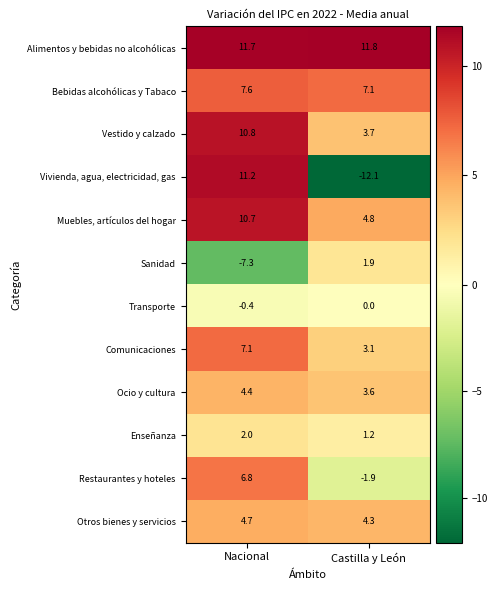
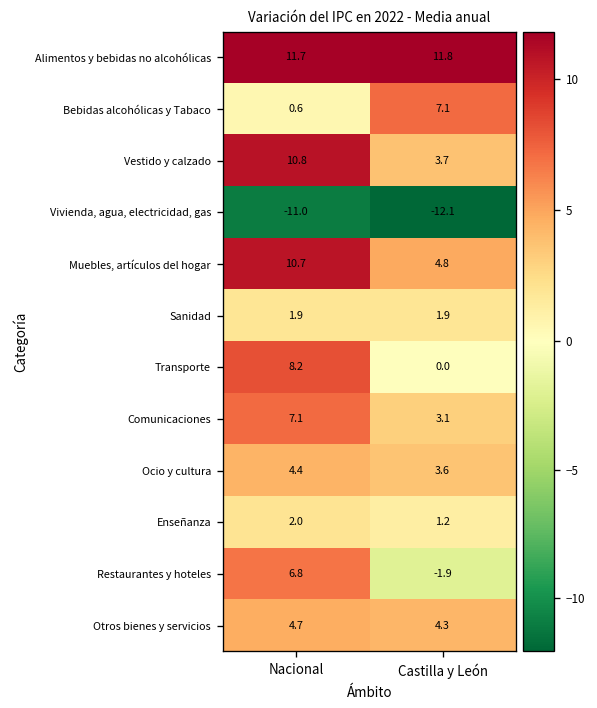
  {
    "Alimentos y bebidas no alcohólicas": {
      "Nacional": 11.7,
      "Castilla y León": 11.8
    },
    "Bebidas alcohólicas y Tabaco": {
-     "Nacional": 7.6,
+     "Nacional": 0.6,
      "Castilla y León": 7.1
    },
    "Vestido y calzado": {
      "Nacional": 10.8,
      "Castilla y León": 3.7
    },
    "Vivienda, agua, electricidad, gas": {
-     "Nacional": 11.2,
+     "Nacional": -11.0,
      "Castilla y León": -12.1
    },
    "Muebles, artículos del hogar": {
      "Nacional": 10.7,
      "Castilla y León": 4.8
    },
    "Sanidad": {
-     "Nacional": -7.3,
+     "Nacional": 1.9,
      "Castilla y León": 1.9
    },
    "Transporte": {
-     "Nacional": -0.4,
+     "Nacional": 8.2,
      "Castilla y León": 0.0
    },
    "Comunicaciones": {
      "Nacional": 7.1,
      "Castilla y León": 3.1
    },
    "Ocio y cultura": {
      "Nacional": 4.4,
      "Castilla y León": 3.6
    },
    "Enseñanza": {
      "Nacional": 2.0,
      "Castilla y León": 1.2
    },
    "Restaurantes y hoteles": {
      "Nacional": 6.8,
      "Castilla y León": -1.9
    },
    "Otros bienes y servicios": {
      "Nacional": 4.7,
      "Castilla y León": 4.3
    }
  }
